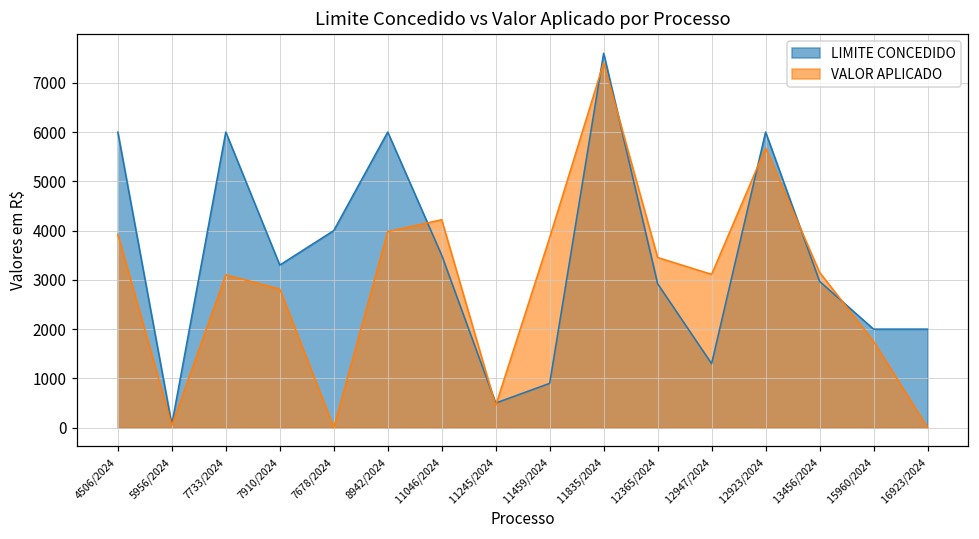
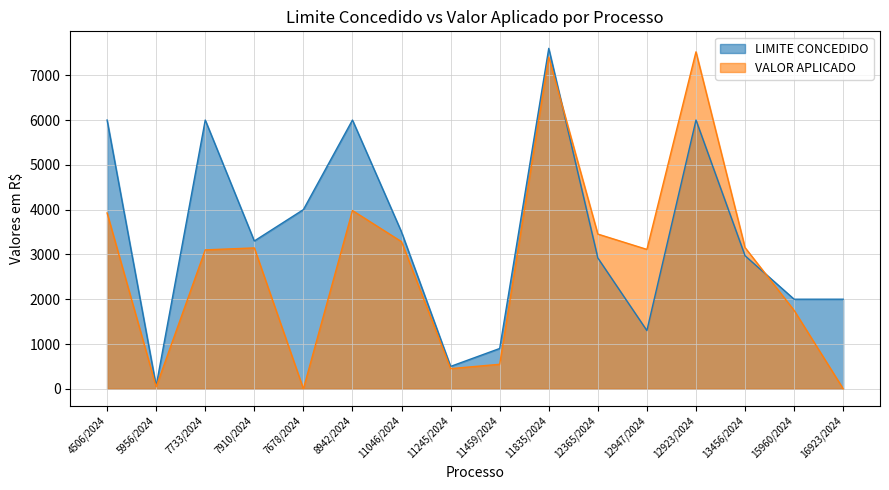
  {
    "LIMITE CONCEDIDO": {
      "4506/2024": 6000,
      "7733/2024": 6000,
      "7910/2024": 3300,
      "7678/2024": 4000,
      "8942/2024": 6000,
      "11046/2024": 3500,
      "11459/2024": 900,
      "11835/2024": 7600,
      "12365/2024": 2900,
      "12947/2024": 1300,
      "12923/2024": 6000,
      "13456/2024": 3000,
      "15960/2024": 2000,
      "16923/2024": 2000
    },
    "VALOR APLICADO": {
      "4506/2024": 3900,
      "7733/2024": 3100,
-     "7910/2024": 2800,
+     "7910/2024": 3100,
      "7678/2024": 0,
      "8942/2024": 4000,
-     "11046/2024": 4200,
-     "11459/2024": 3900,
+     "11046/2024": 3300,
+     "11459/2024": 500,
      "11835/2024": 7400,
      "12365/2024": 3500,
      "12947/2024": 3100,
-     "12923/2024": 5700,
+     "12923/2024": 7500,
      "13456/2024": 3200,
      "15960/2024": 1800,
      "16923/2024": 0
    }
  }
